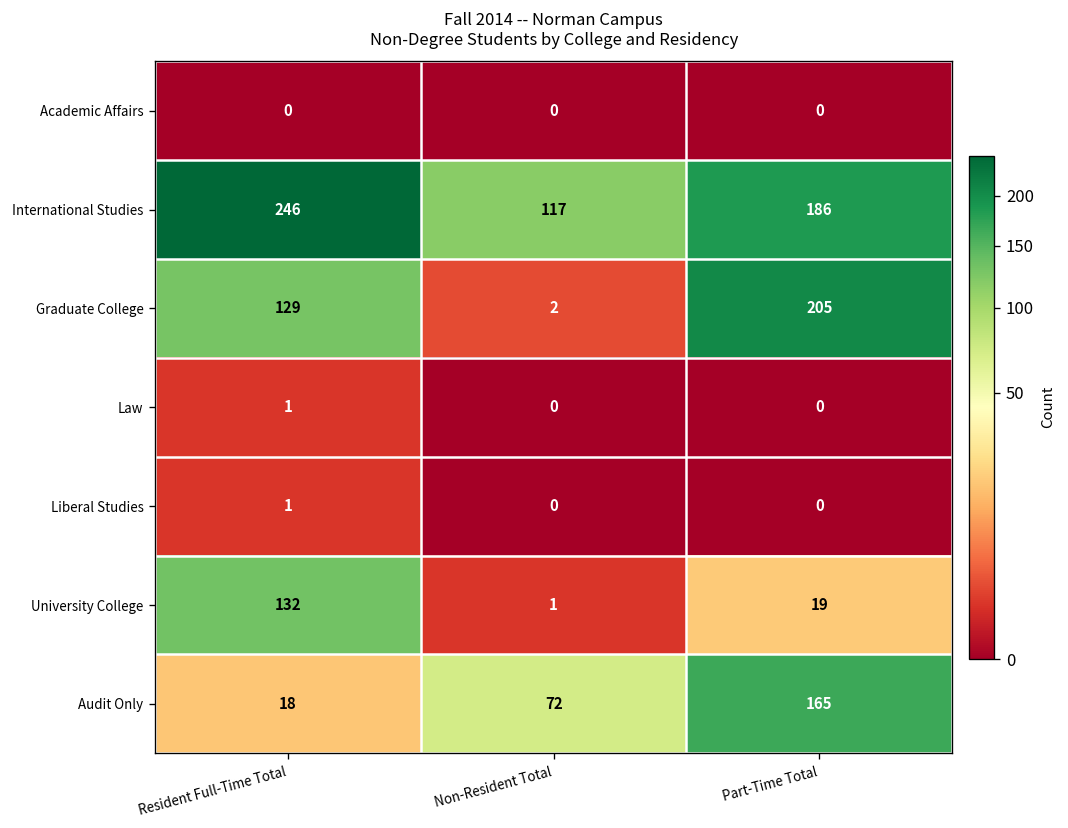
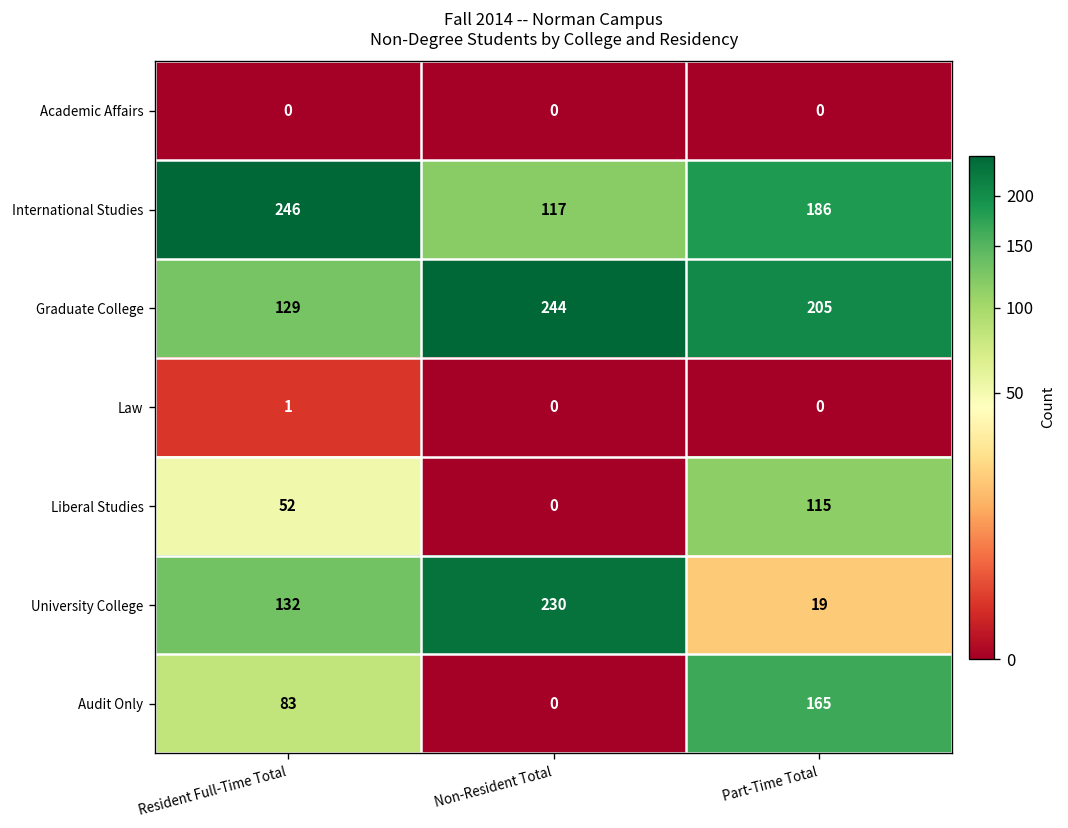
  {
    "Academic Affairs": {
      "Resident Full-Time Total": 0,
      "Non-Resident Total": 0,
      "Part-Time Total": 0
    },
    "International Studies": {
      "Resident Full-Time Total": 246,
      "Non-Resident Total": 117,
      "Part-Time Total": 186
    },
    "Graduate College": {
      "Resident Full-Time Total": 129,
-     "Non-Resident Total": 2,
+     "Non-Resident Total": 244,
      "Part-Time Total": 205
    },
    "Law": {
      "Resident Full-Time Total": 1,
      "Non-Resident Total": 0,
      "Part-Time Total": 0
    },
    "Liberal Studies": {
-     "Resident Full-Time Total": 1,
+     "Resident Full-Time Total": 52,
      "Non-Resident Total": 0,
-     "Part-Time Total": 0
+     "Part-Time Total": 115
    },
    "University College": {
      "Resident Full-Time Total": 132,
-     "Non-Resident Total": 1,
+     "Non-Resident Total": 230,
      "Part-Time Total": 19
    },
    "Audit Only": {
-     "Resident Full-Time Total": 18,
-     "Non-Resident Total": 72,
+     "Resident Full-Time Total": 83,
+     "Non-Resident Total": 0,
      "Part-Time Total": 165
    }
  }
